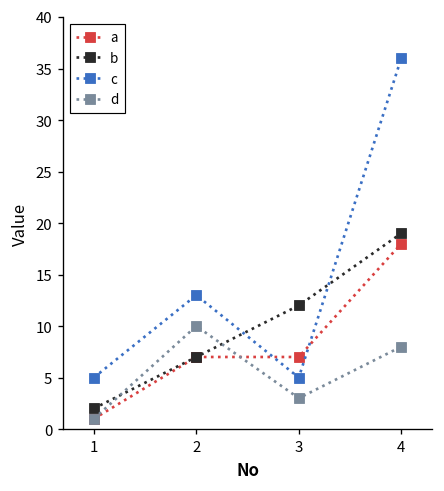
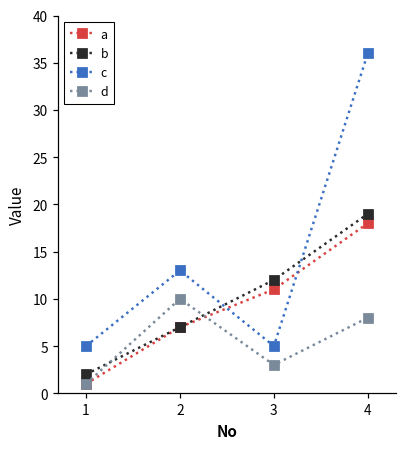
  {
    "a": {
-     "3": 7,
+     "3": 11,
      "4": 18
    },
    "b": {
      "1": 2,
      "3": 12,
      "4": 19
    },
    "c": {
      "1": 5,
      "2": 13,
      "3": 5,
      "4": 36
    },
    "d": {
      "2": 10,
      "3": 3,
      "4": 8
    }
  }
